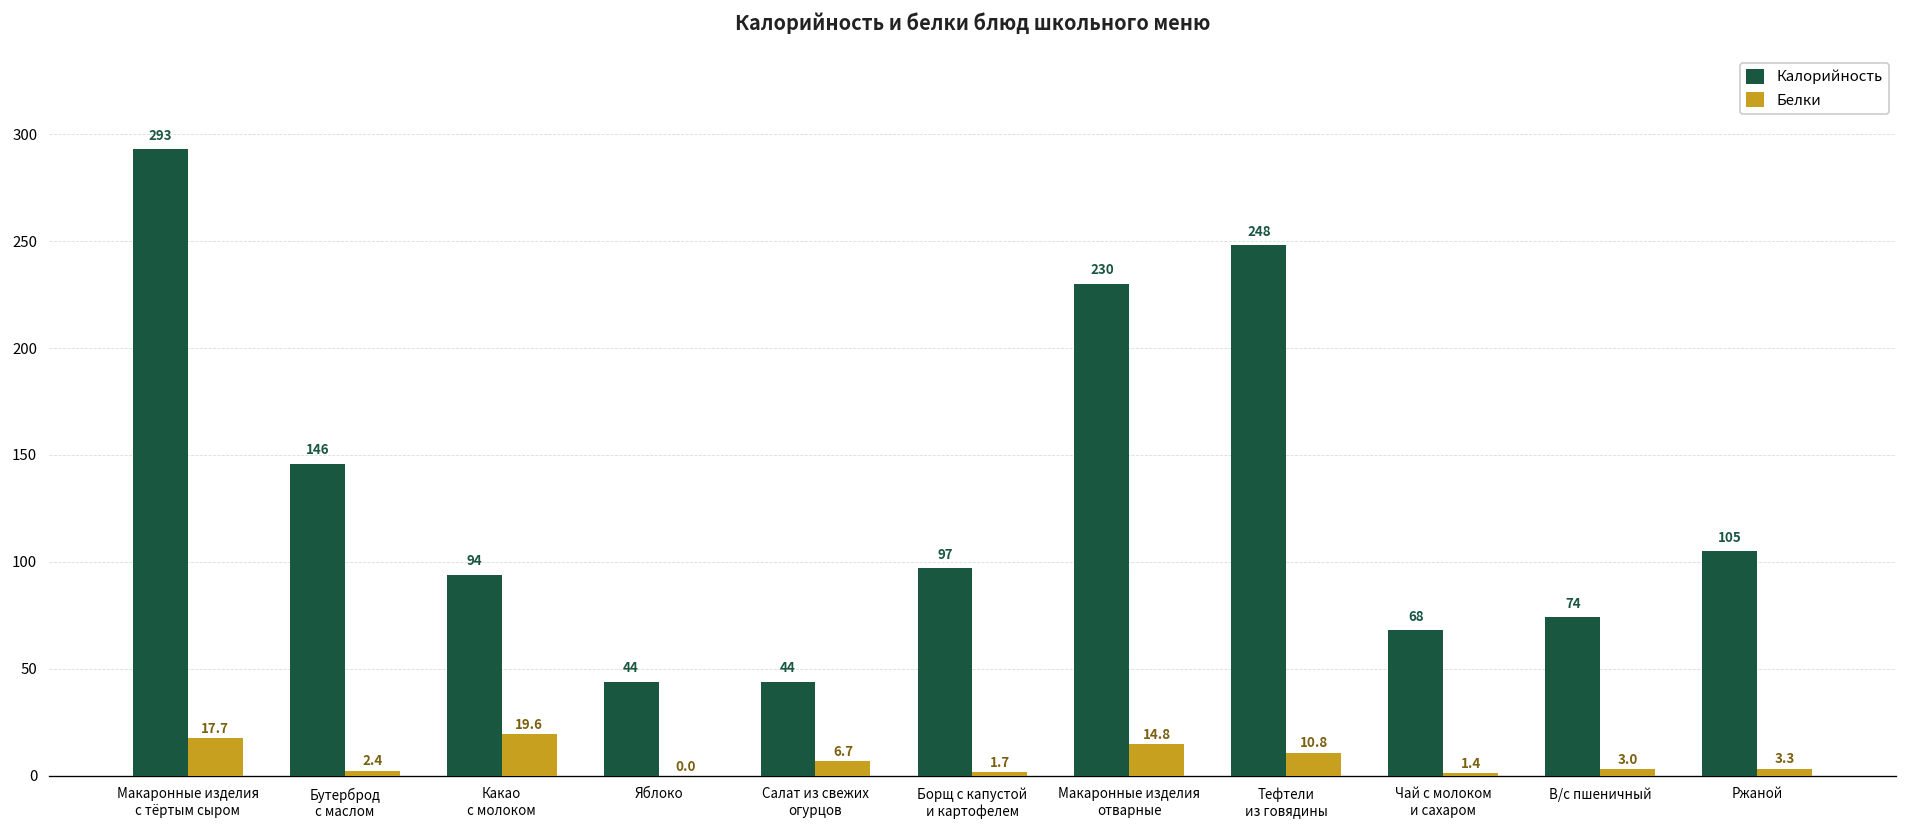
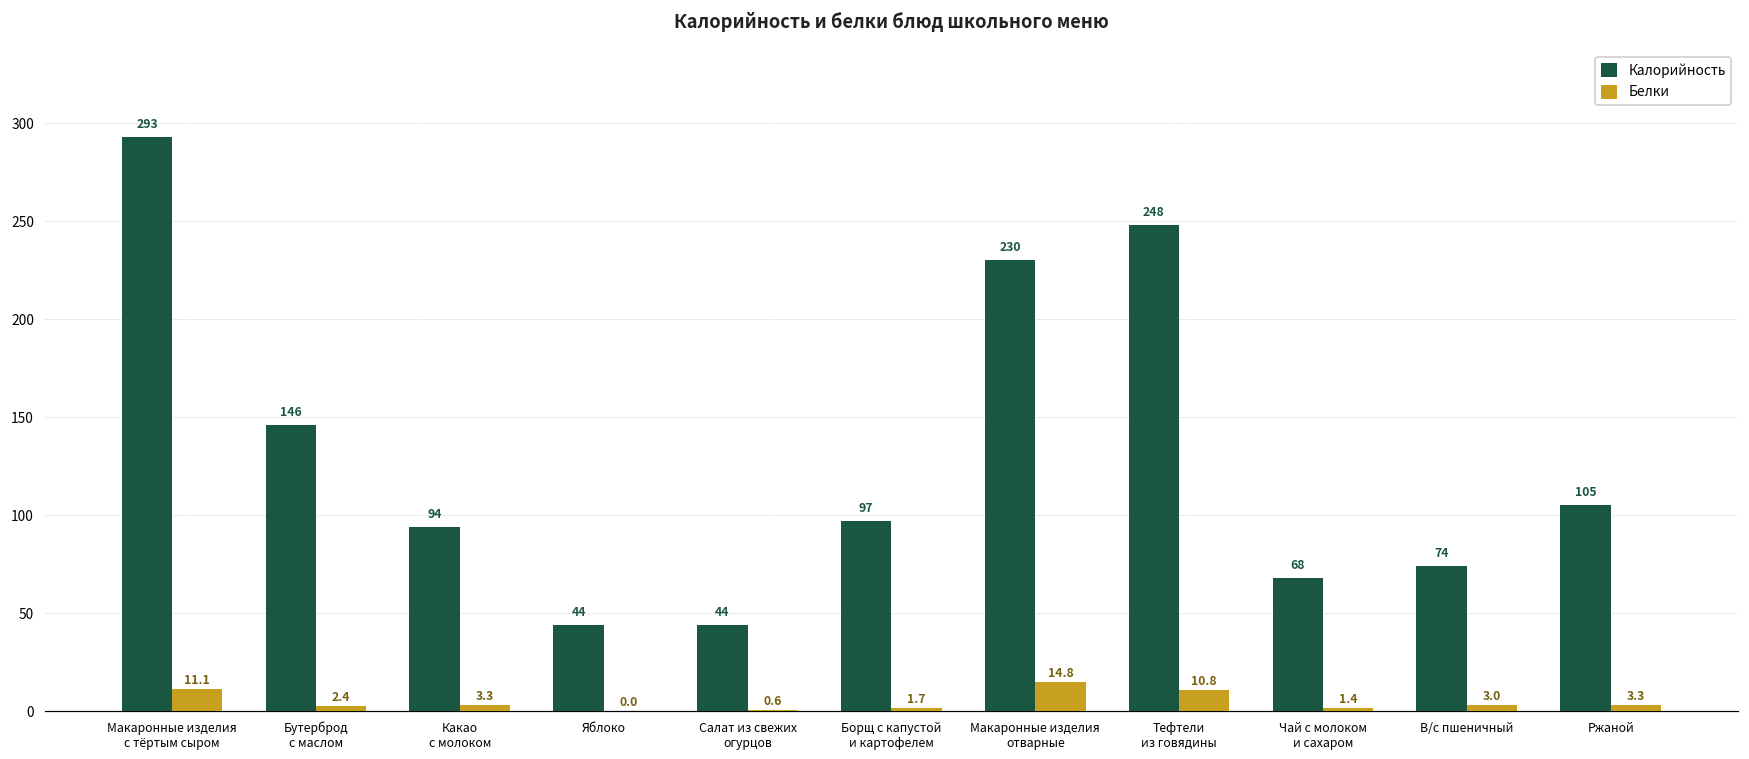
  {
    "Калорийность": {
      "Макаронные изделия с тёртым сыром": 293,
      "Бутерброд с маслом": 146,
      "Какао с молоком": 94,
      "Яблоко": 44,
      "Салат из свежих огурцов": 44,
      "Борщ с капустой и картофелем": 97,
      "Макаронные изделия отварные": 230,
      "Тефтели из говядины": 248,
      "Чай с молоком и сахаром": 68,
      "В/с пшеничный": 74,
      "Ржаной": 105
    },
    "Белки": {
-     "Макаронные изделия с тёртым сыром": 17.7,
+     "Макаронные изделия с тёртым сыром": 11.1,
      "Бутерброд с маслом": 2.4,
-     "Какао с молоком": 19.6,
+     "Какао с молоком": 3.3,
      "Яблоко": 0.0,
-     "Салат из свежих огурцов": 6.7,
+     "Салат из свежих огурцов": 0.6,
      "Борщ с капустой и картофелем": 1.7,
      "Макаронные изделия отварные": 14.8,
      "Тефтели из говядины": 10.8,
      "Чай с молоком и сахаром": 1.4,
      "В/с пшеничный": 3.0,
      "Ржаной": 3.3
    }
  }
